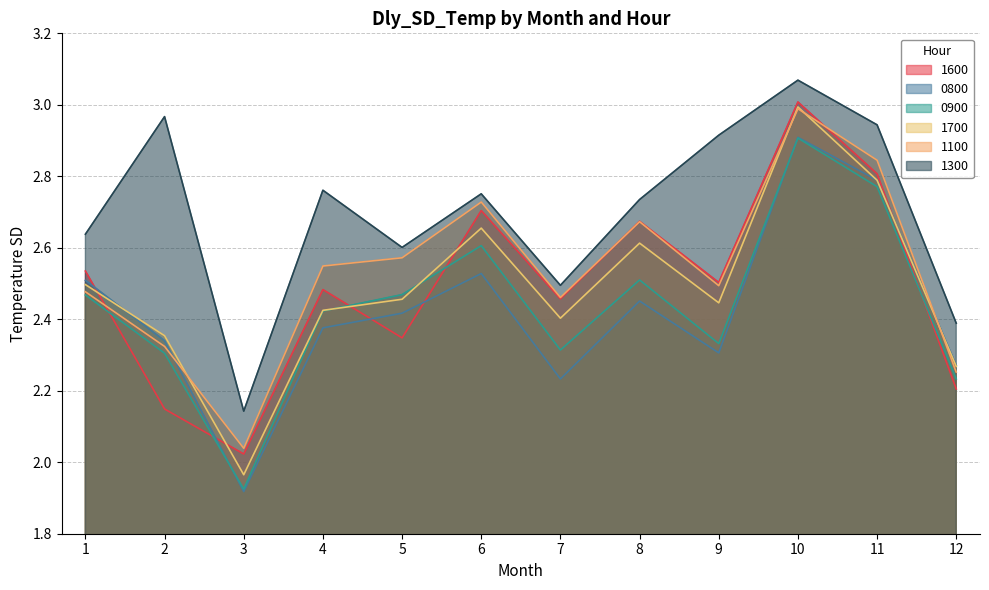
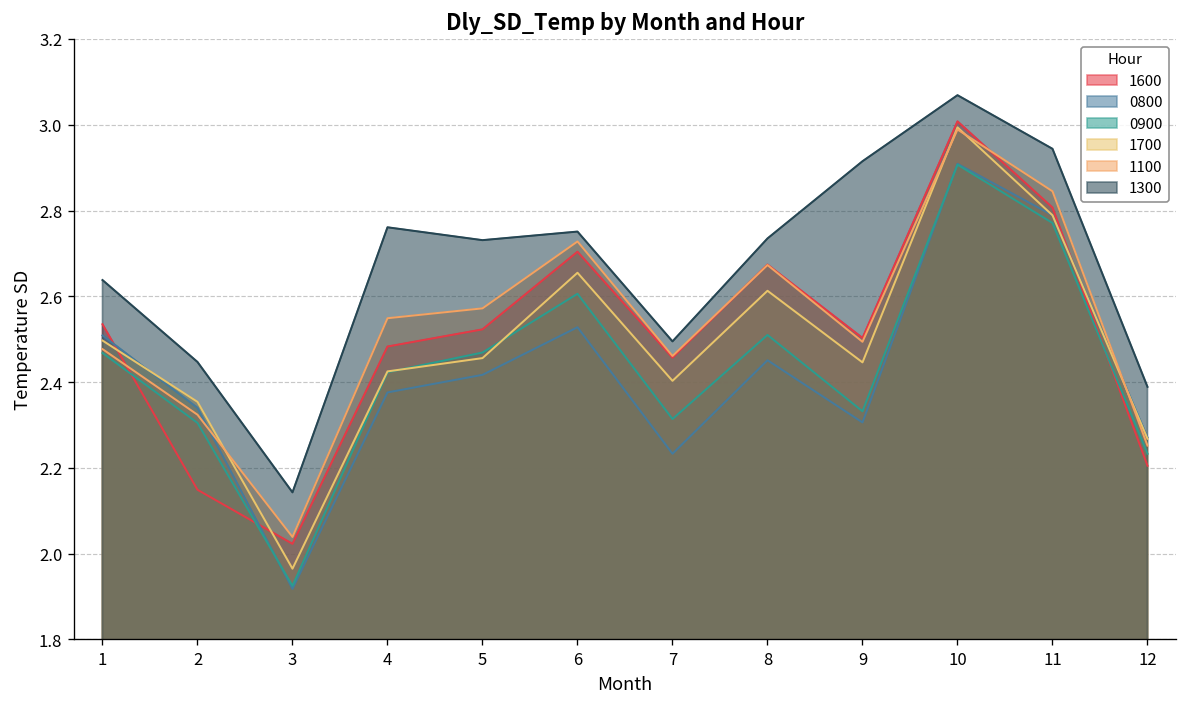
  {
    "1600": {
      "1": 2.54,
      "2": 2.15,
      "3": 2.02,
      "4": 2.48,
-     "5": 2.35,
+     "5": 2.52,
      "6": 2.70,
      "9": 2.50,
      "10": 3.01,
      "11": 2.81,
      "12": 2.21
    },
    "1300": {
      "1": 2.64,
-     "2": 2.97,
+     "2": 2.45,
      "3": 2.14,
      "4": 2.76,
-     "5": 2.60,
+     "5": 2.73,
      "6": 2.75,
      "7": 2.50,
      "8": 2.74,
      "9": 2.92,
      "10": 3.07,
      "11": 2.94,
      "12": 2.39
    }
  }
